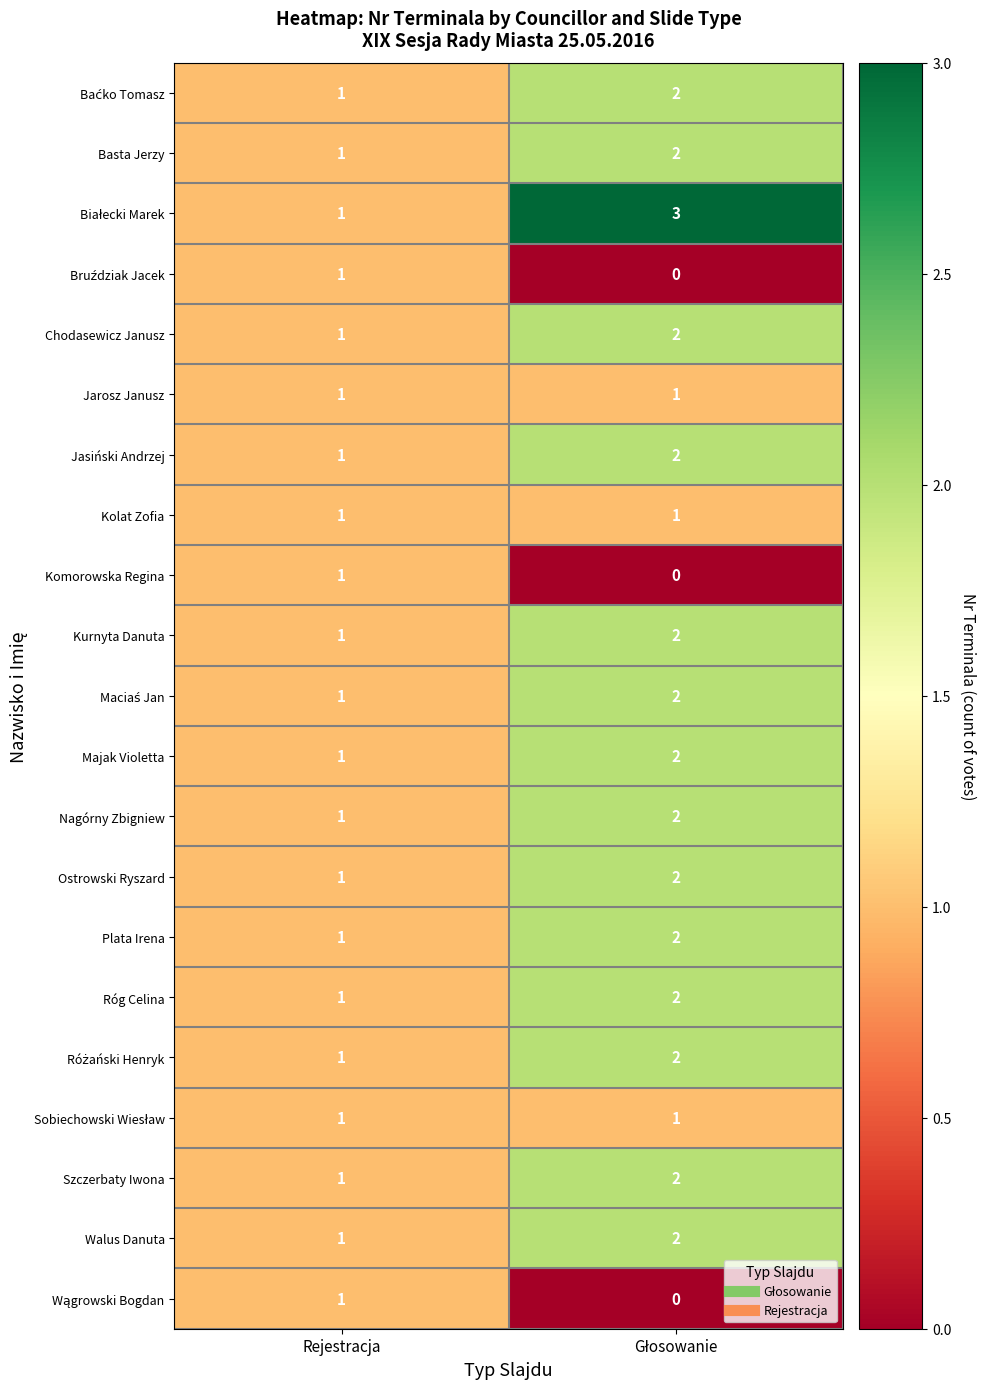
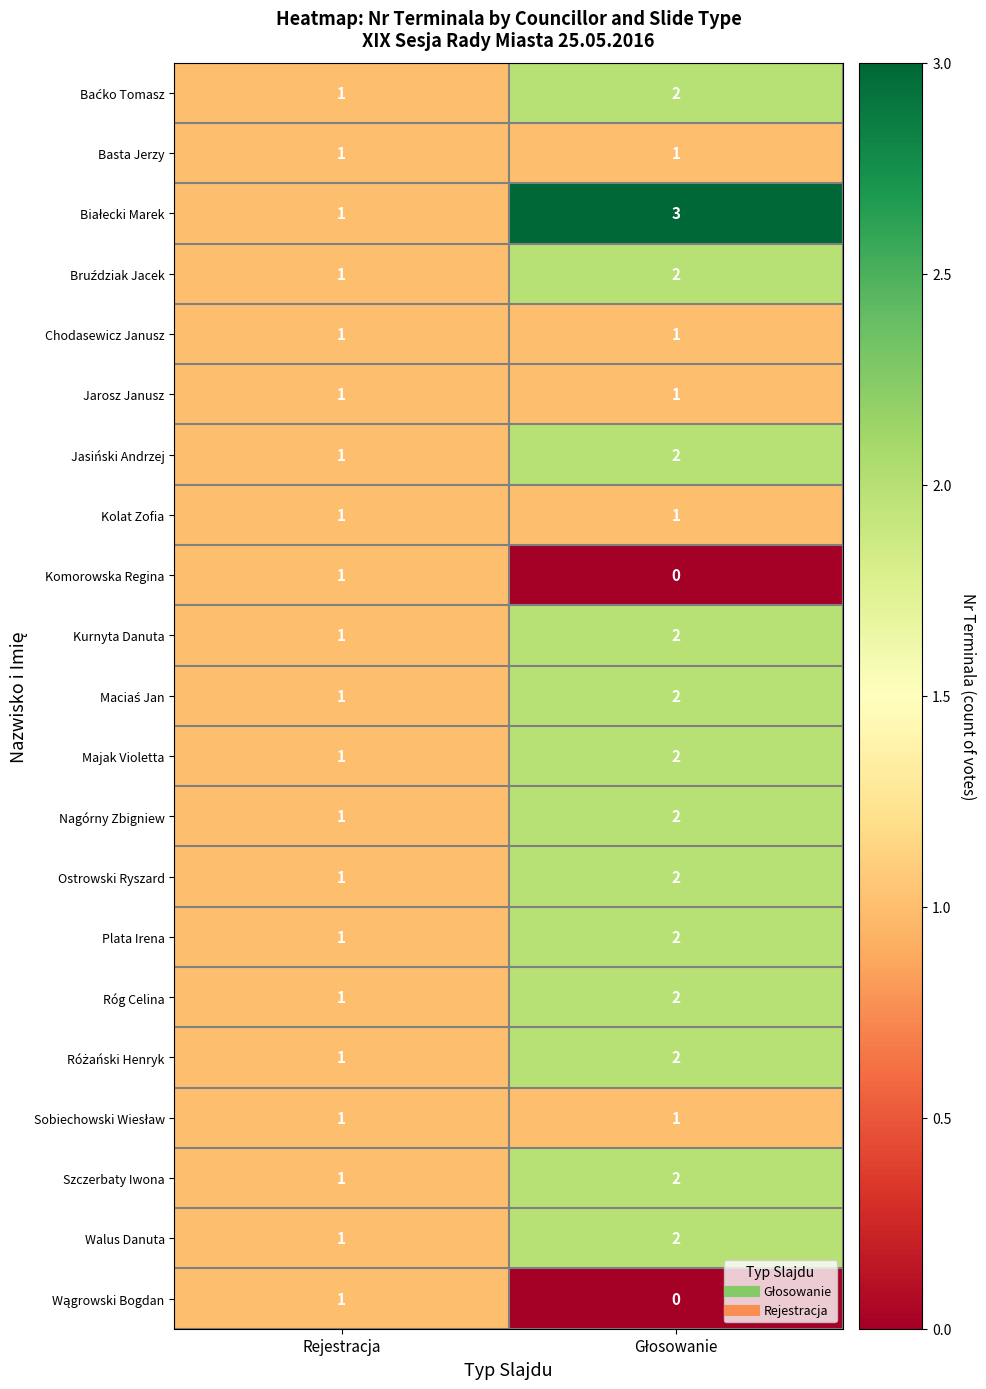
  {
    "Baćko Tomasz": {
      "Rejestracja": 1,
      "Głosowanie": 2
    },
    "Basta Jerzy": {
      "Rejestracja": 1,
-     "Głosowanie": 2
+     "Głosowanie": 1
    },
    "Białecki Marek": {
      "Rejestracja": 1,
      "Głosowanie": 3
    },
    "Bruździak Jacek": {
      "Rejestracja": 1,
-     "Głosowanie": 0
+     "Głosowanie": 2
    },
    "Chodasewicz Janusz": {
      "Rejestracja": 1,
-     "Głosowanie": 2
+     "Głosowanie": 1
    },
    "Jarosz Janusz": {
      "Rejestracja": 1,
      "Głosowanie": 1
    },
    "Jasiński Andrzej": {
      "Rejestracja": 1,
      "Głosowanie": 2
    },
    "Kolat Zofia": {
      "Rejestracja": 1,
      "Głosowanie": 1
    },
    "Komorowska Regina": {
      "Rejestracja": 1,
      "Głosowanie": 0
    },
    "Kurnyta Danuta": {
      "Rejestracja": 1,
      "Głosowanie": 2
    },
    "Maciaś Jan": {
      "Rejestracja": 1,
      "Głosowanie": 2
    },
    "Majak Violetta": {
      "Rejestracja": 1,
      "Głosowanie": 2
    },
    "Nagórny Zbigniew": {
      "Rejestracja": 1,
      "Głosowanie": 2
    },
    "Ostrowski Ryszard": {
      "Rejestracja": 1,
      "Głosowanie": 2
    },
    "Plata Irena": {
      "Rejestracja": 1,
      "Głosowanie": 2
    },
    "Róg Celina": {
      "Rejestracja": 1,
      "Głosowanie": 2
    },
    "Różański Henryk": {
      "Rejestracja": 1,
      "Głosowanie": 2
    },
    "Sobiechowski Wiesław": {
      "Rejestracja": 1,
      "Głosowanie": 1
    },
    "Szczerbaty Iwona": {
      "Rejestracja": 1,
      "Głosowanie": 2
    },
    "Walus Danuta": {
      "Rejestracja": 1,
      "Głosowanie": 2
    },
    "Wągrowski Bogdan": {
      "Rejestracja": 1,
      "Głosowanie": 0
    }
  }
